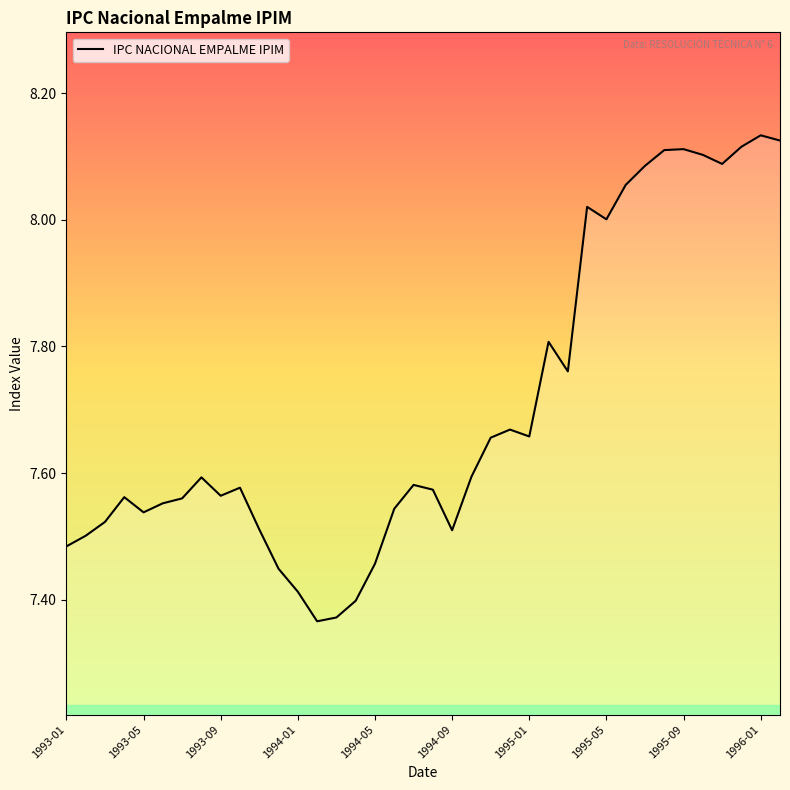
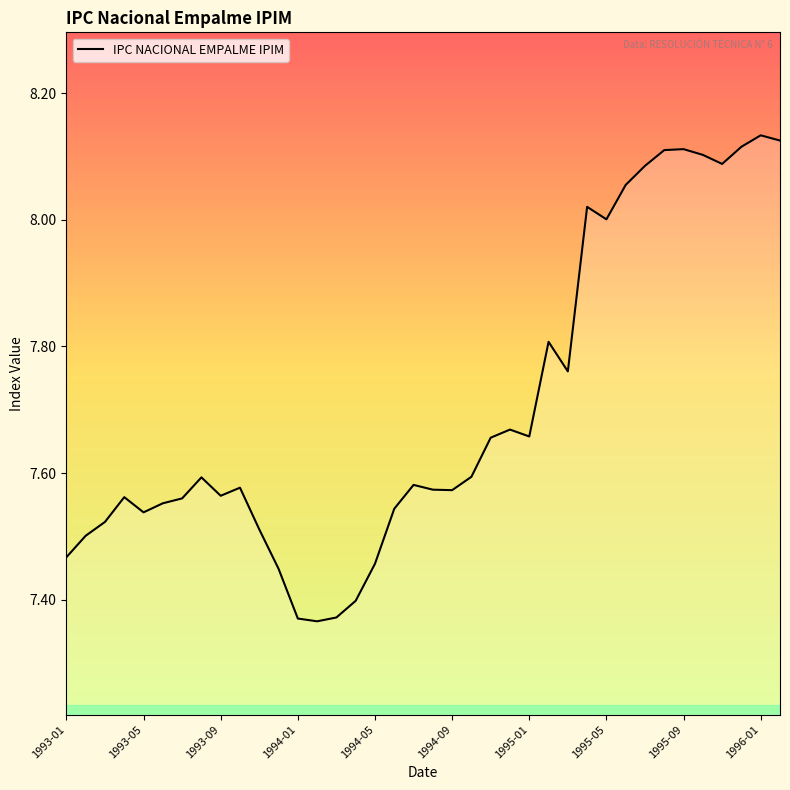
  {
-   "1993-01": 7.48,
+   "1993-01": 7.47,
    "1993-05": 7.54,
    "1993-09": 7.56,
-   "1994-01": 7.41,
+   "1994-01": 7.37,
    "1994-05": 7.46,
-   "1994-09": 7.51,
+   "1994-09": 7.57,
    "1995-01": 7.66,
    "1995-05": 8.00,
    "1995-09": 8.11,
    "1996-01": 8.13
  }
